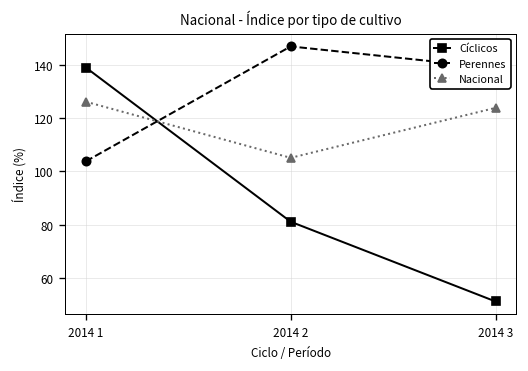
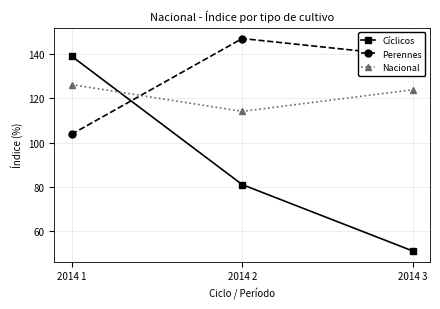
  {
    "Nacional": {
      "2014 1": 126,
-     "2014 2": 105,
+     "2014 2": 114,
      "2014 3": 124
    }
  }
